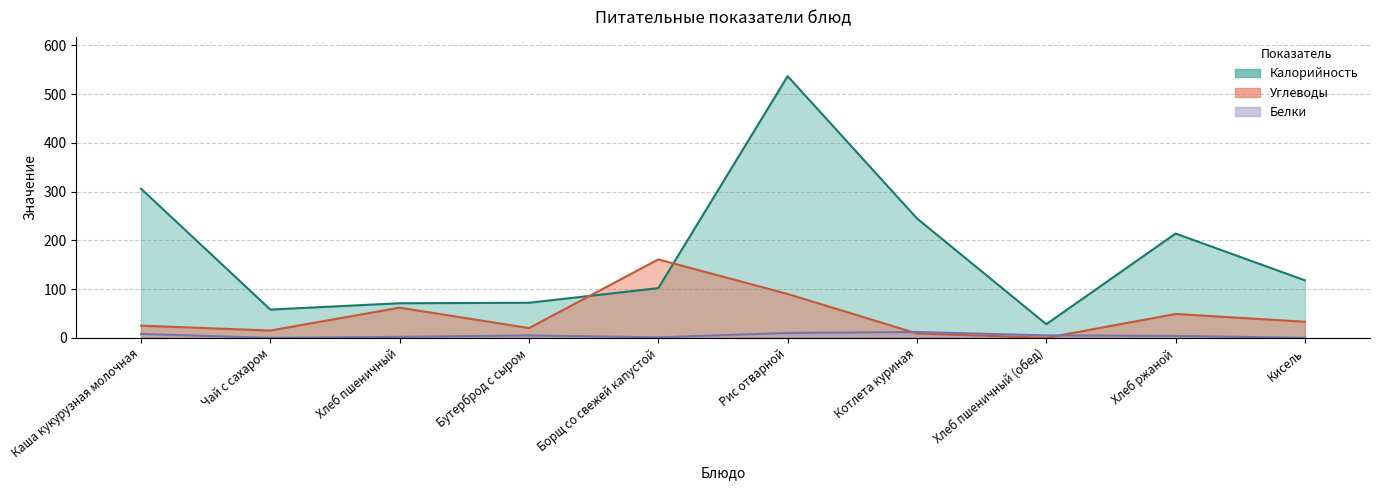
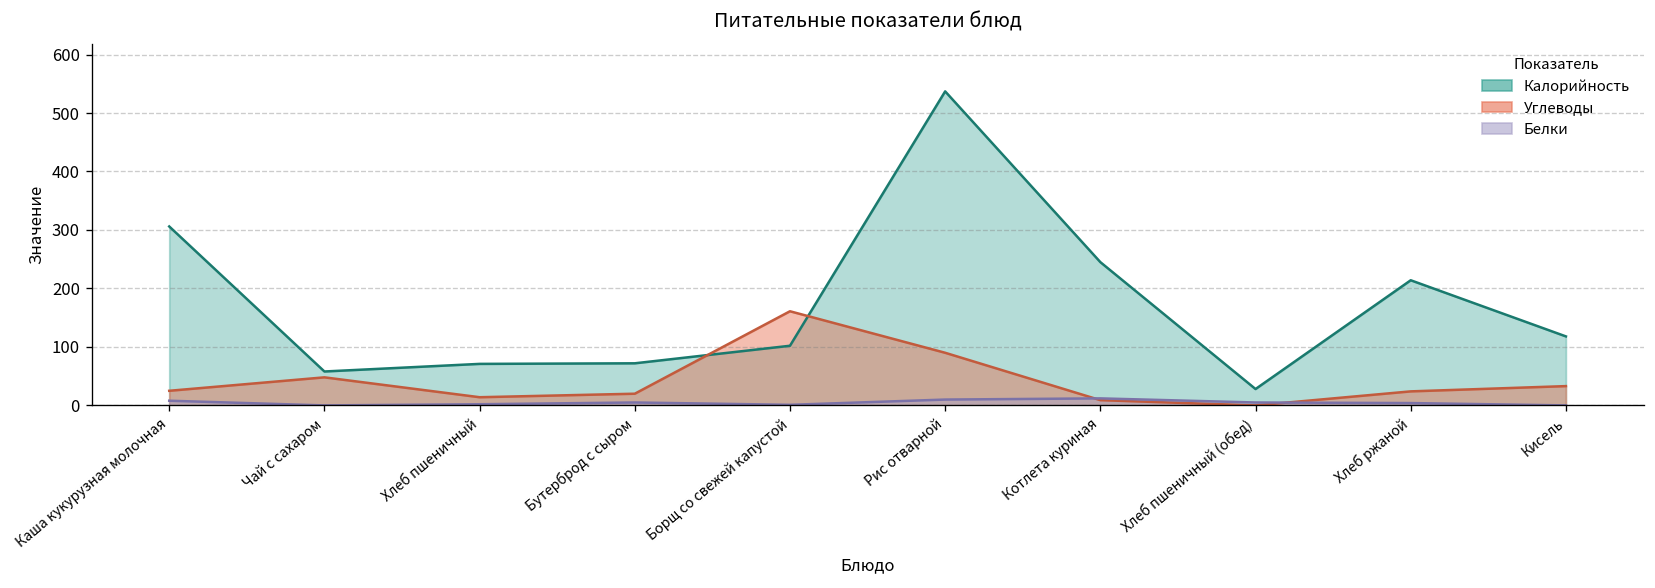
  {
    "Углеводы": {
      "Каша кукурузная молочная": 30,
-     "Чай с сахаром": 20,
-     "Хлеб пшеничный": 60,
+     "Чай с сахаром": 50,
+     "Хлеб пшеничный": 10,
      "Бутерброд с сыром": 20,
      "Борщ со свежей капустой": 160,
      "Рис отварной": 90,
-     "Хлеб ржаной": 50,
+     "Хлеб ржаной": 20,
      "Кисель": 30
    }
  }
